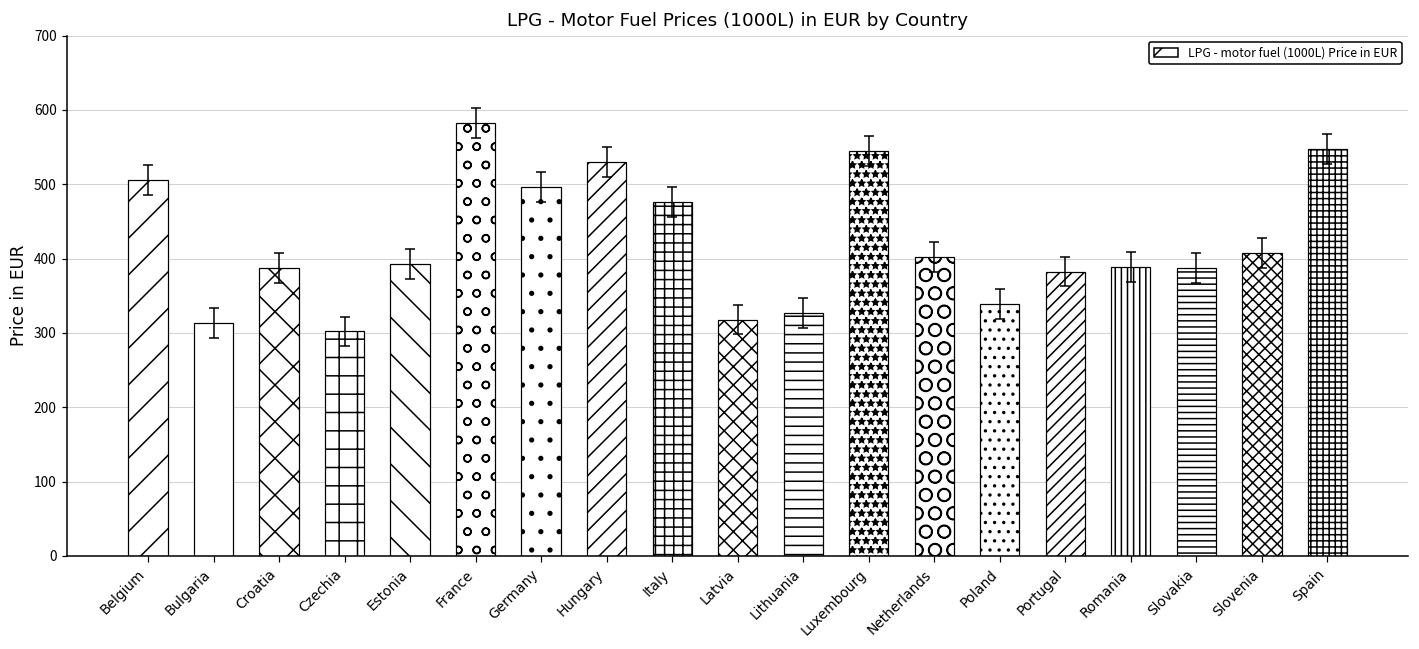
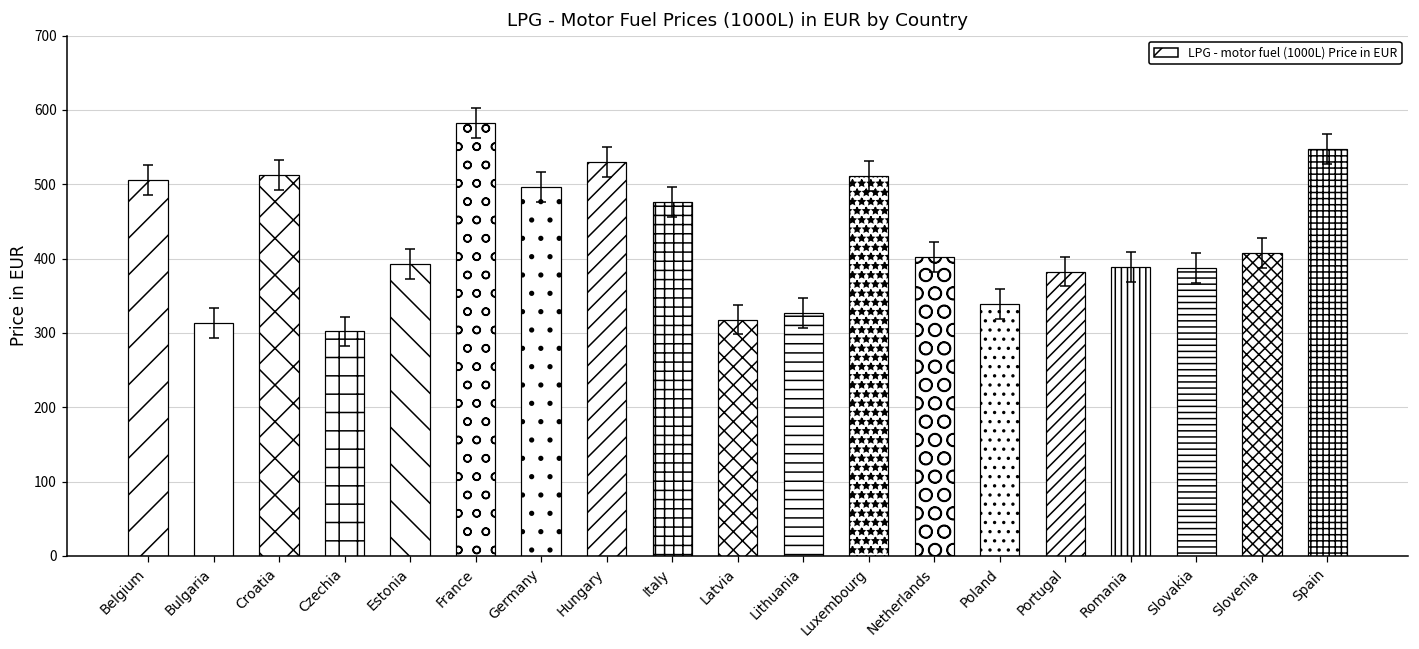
  {
    "LPG - motor fuel (1000L) Price in EUR": {
      "Belgium": 510,
      "Bulgaria": 310,
-     "Croatia": 390,
+     "Croatia": 510,
      "Czechia": 300,
      "Estonia": 390,
      "France": 580,
      "Germany": 500,
      "Hungary": 530,
      "Italy": 480,
      "Latvia": 320,
      "Lithuania": 330,
-     "Luxembourg": 540,
+     "Luxembourg": 510,
      "Netherlands": 400,
      "Poland": 340,
      "Portugal": 380,
      "Romania": 390,
      "Slovakia": 390,
      "Slovenia": 410,
      "Spain": 550
    }
  }
